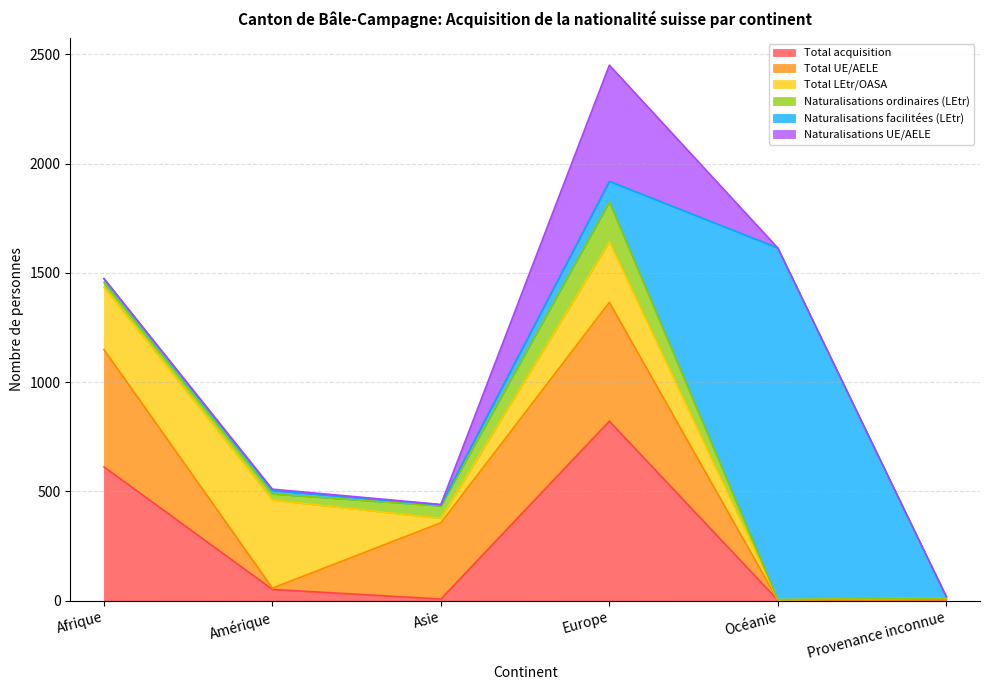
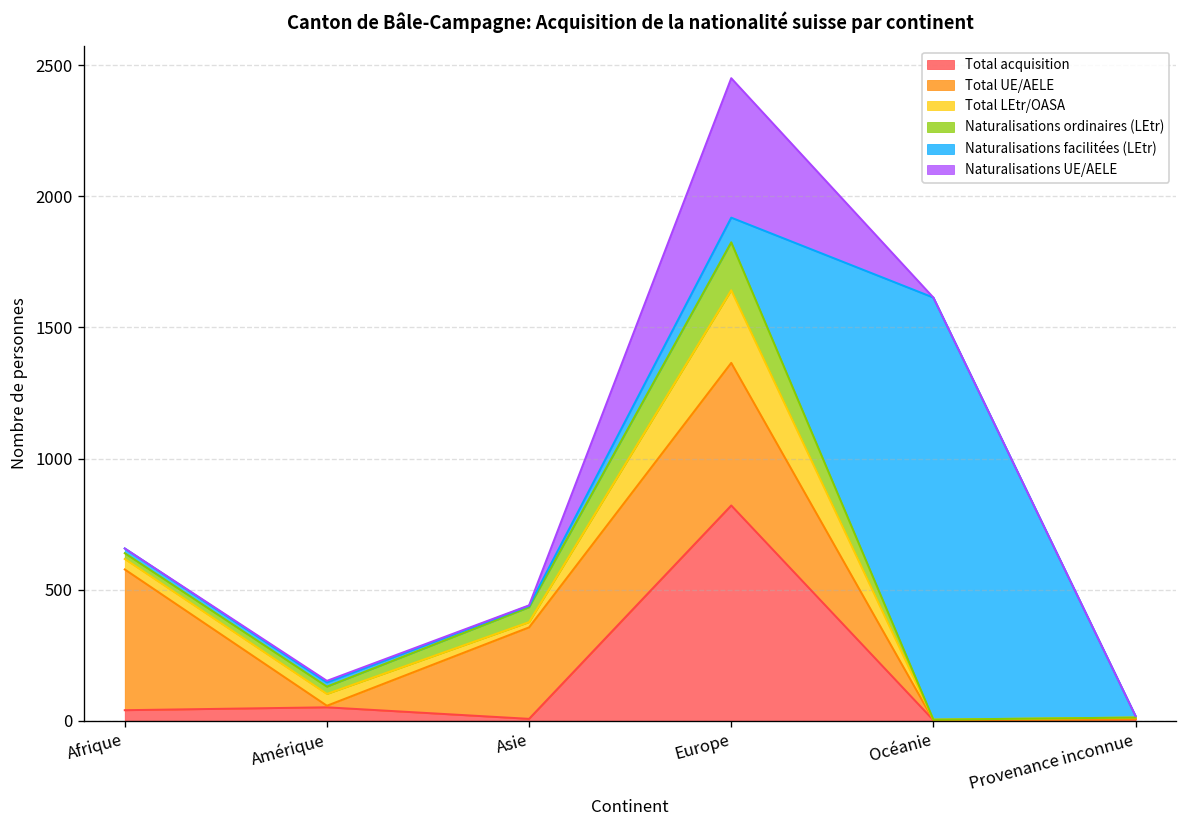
  {
    "Total acquisition": {
-     "Afrique": 610,
+     "Afrique": 40,
      "Asie": 10,
      "Europe": 820
    },
    "Total UE/AELE": {
      "Afrique": 540,
      "Asie": 350,
      "Europe": 540
    },
    "Total LEtr/OASA": {
-     "Afrique": 290,
-     "Amérique": 400,
+     "Afrique": 40,
+     "Amérique": 50,
      "Asie": 20,
      "Europe": 280
    },
    "Naturalisations ordinaires (LEtr)": {
      "Afrique": 20,
      "Amérique": 30,
      "Europe": 180
    },
    "Naturalisations facilitées (LEtr)": {
      "Europe": 90
    },
    "Naturalisations UE/AELE": {
      "Europe": 530
    }
  }
